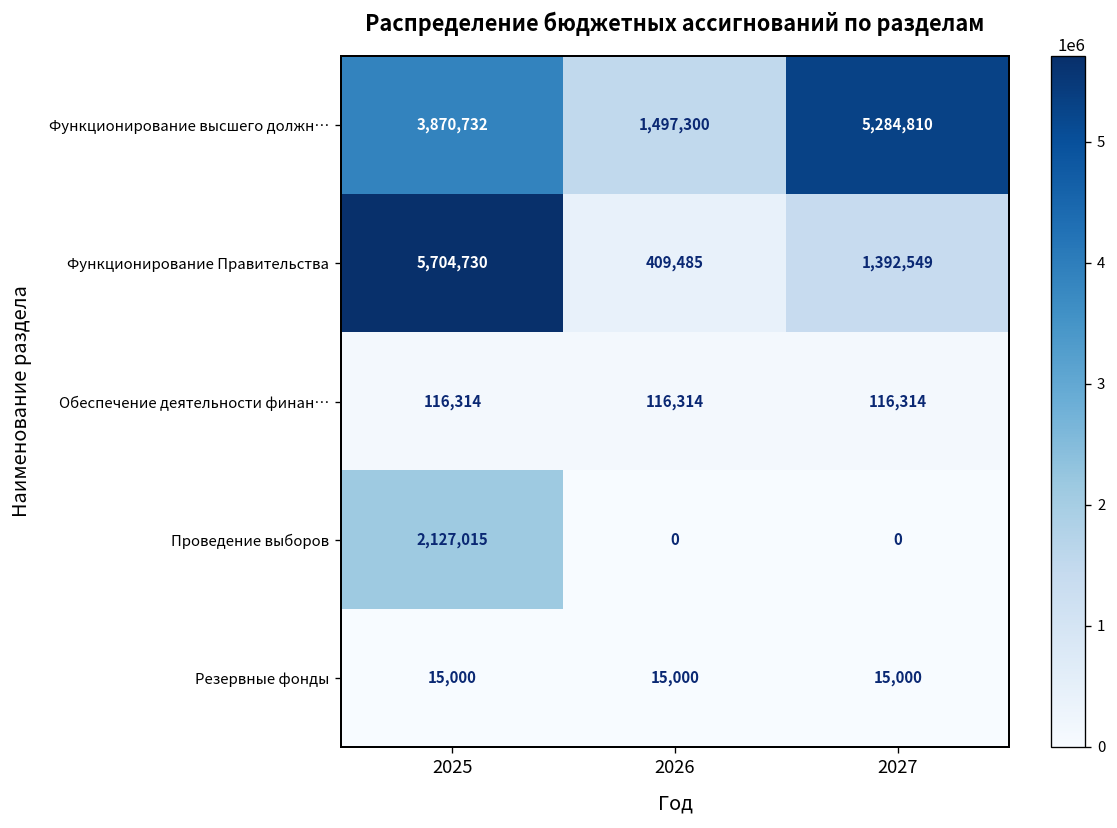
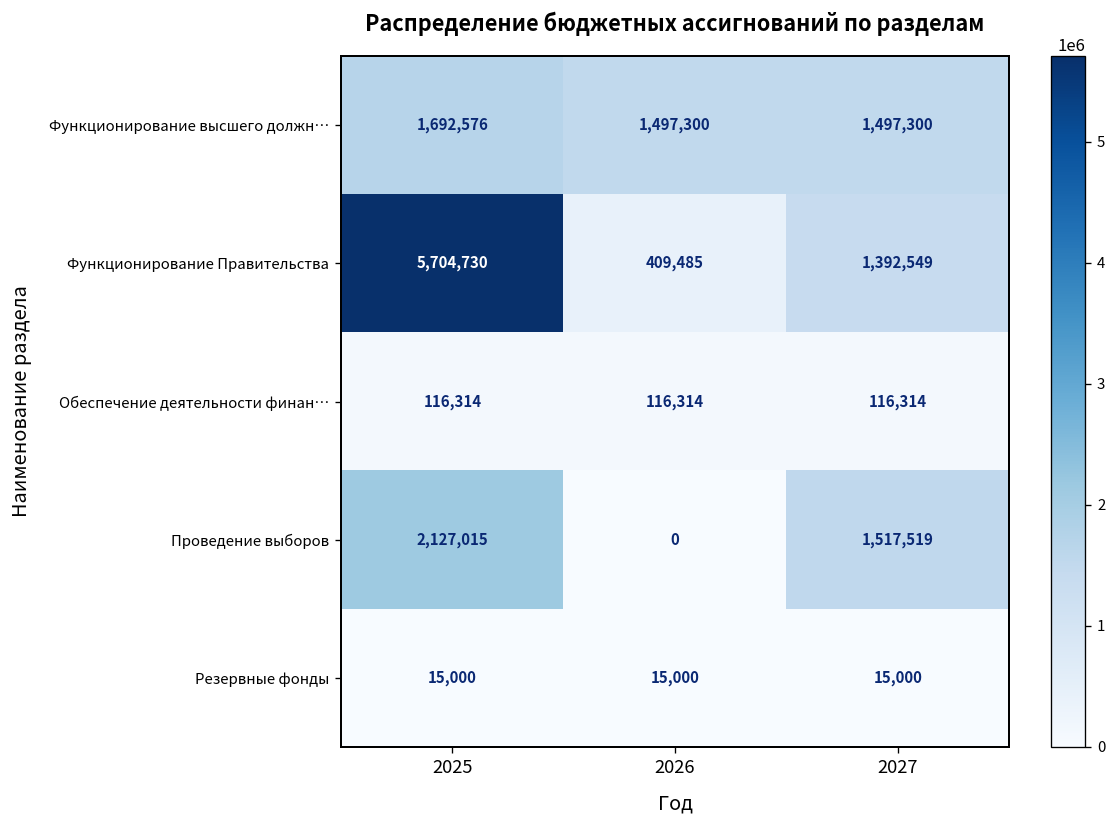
  {
    "Функционирование высшего должн…": {
-     "2025": "3,870,732",
+     "2025": "1,692,576",
      "2026": "1,497,300",
-     "2027": "5,284,810"
+     "2027": "1,497,300"
    },
    "Функционирование Правительства": {
      "2025": "5,704,730",
      "2026": "409,485",
      "2027": "1,392,549"
    },
    "Обеспечение деятельности финан…": {
      "2025": "116,314",
      "2026": "116,314",
      "2027": "116,314"
    },
    "Проведение выборов": {
      "2025": "2,127,015",
      "2026": "0",
-     "2027": "0"
+     "2027": "1,517,519"
    },
    "Резервные фонды": {
      "2025": "15,000",
      "2026": "15,000",
      "2027": "15,000"
    }
  }
